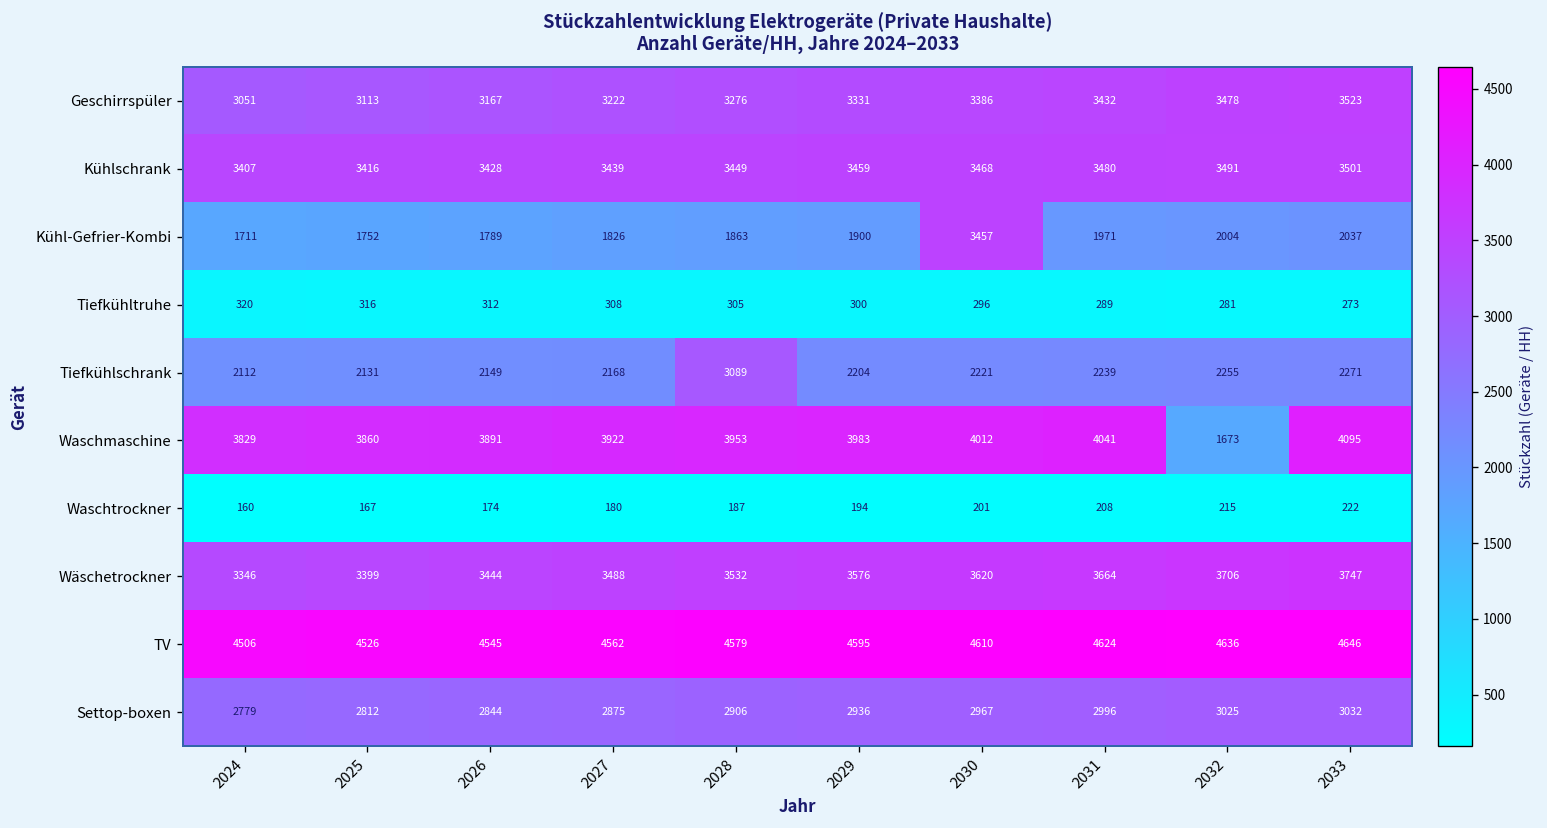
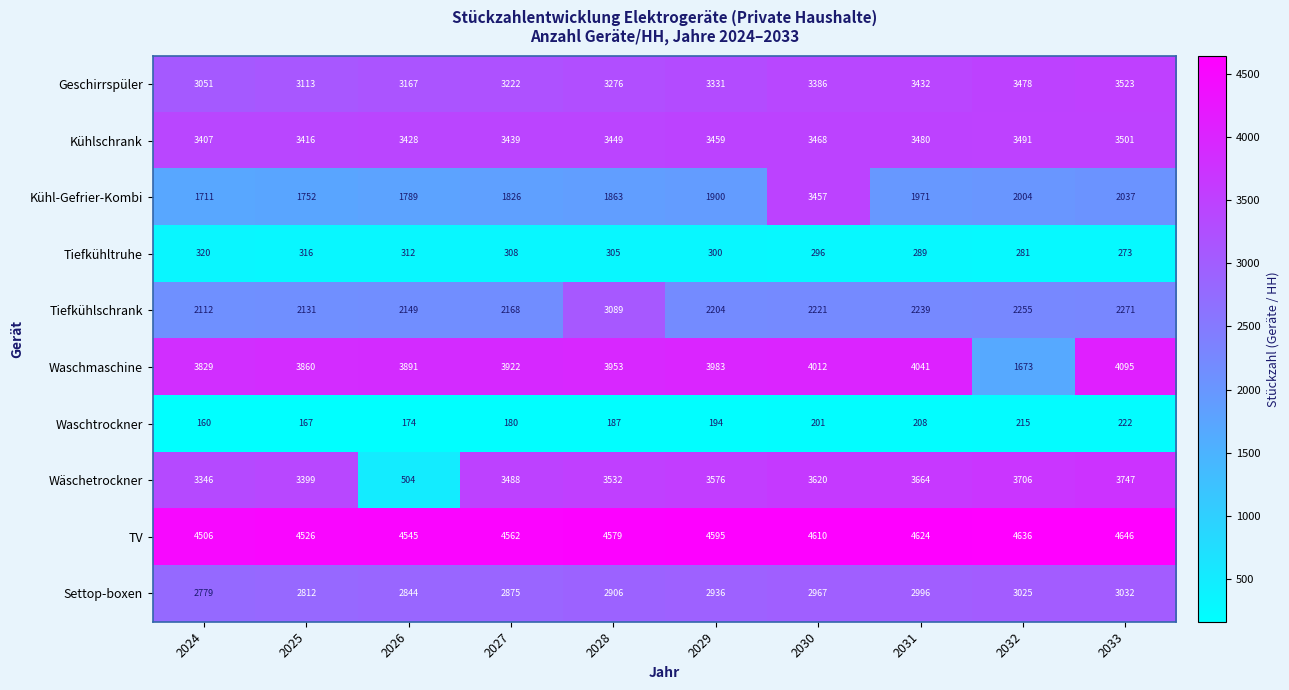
  {
    "Geschirrspüler": {
      "2024": 3051,
      "2025": 3113,
      "2026": 3167,
      "2027": 3222,
      "2028": 3276,
      "2029": 3331,
      "2030": 3386,
      "2031": 3432,
      "2032": 3478,
      "2033": 3523
    },
    "Kühlschrank": {
      "2024": 3407,
      "2025": 3416,
      "2026": 3428,
      "2027": 3439,
      "2028": 3449,
      "2029": 3459,
      "2030": 3468,
      "2031": 3480,
      "2032": 3491,
      "2033": 3501
    },
    "Kühl-Gefrier-Kombi": {
      "2024": 1711,
      "2025": 1752,
      "2026": 1789,
      "2027": 1826,
      "2028": 1863,
      "2029": 1900,
      "2030": 3457,
      "2031": 1971,
      "2032": 2004,
      "2033": 2037
    },
    "Tiefkühltruhe": {
      "2024": 320,
      "2025": 316,
      "2026": 312,
      "2027": 308,
      "2028": 305,
      "2029": 300,
      "2030": 296,
      "2031": 289,
      "2032": 281,
      "2033": 273
    },
    "Tiefkühlschrank": {
      "2024": 2112,
      "2025": 2131,
      "2026": 2149,
      "2027": 2168,
      "2028": 3089,
      "2029": 2204,
      "2030": 2221,
      "2031": 2239,
      "2032": 2255,
      "2033": 2271
    },
    "Waschmaschine": {
      "2024": 3829,
      "2025": 3860,
      "2026": 3891,
      "2027": 3922,
      "2028": 3953,
      "2029": 3983,
      "2030": 4012,
      "2031": 4041,
      "2032": 1673,
      "2033": 4095
    },
    "Waschtrockner": {
      "2024": 160,
      "2025": 167,
      "2026": 174,
      "2027": 180,
      "2028": 187,
      "2029": 194,
      "2030": 201,
      "2031": 208,
      "2032": 215,
      "2033": 222
    },
    "Wäschetrockner": {
      "2024": 3346,
      "2025": 3399,
-     "2026": 3444,
+     "2026": 504,
      "2027": 3488,
      "2028": 3532,
      "2029": 3576,
      "2030": 3620,
      "2031": 3664,
      "2032": 3706,
      "2033": 3747
    },
    "TV": {
      "2024": 4506,
      "2025": 4526,
      "2026": 4545,
      "2027": 4562,
      "2028": 4579,
      "2029": 4595,
      "2030": 4610,
      "2031": 4624,
      "2032": 4636,
      "2033": 4646
    },
    "Settop-boxen": {
      "2024": 2779,
      "2025": 2812,
      "2026": 2844,
      "2027": 2875,
      "2028": 2906,
      "2029": 2936,
      "2030": 2967,
      "2031": 2996,
      "2032": 3025,
      "2033": 3032
    }
  }
